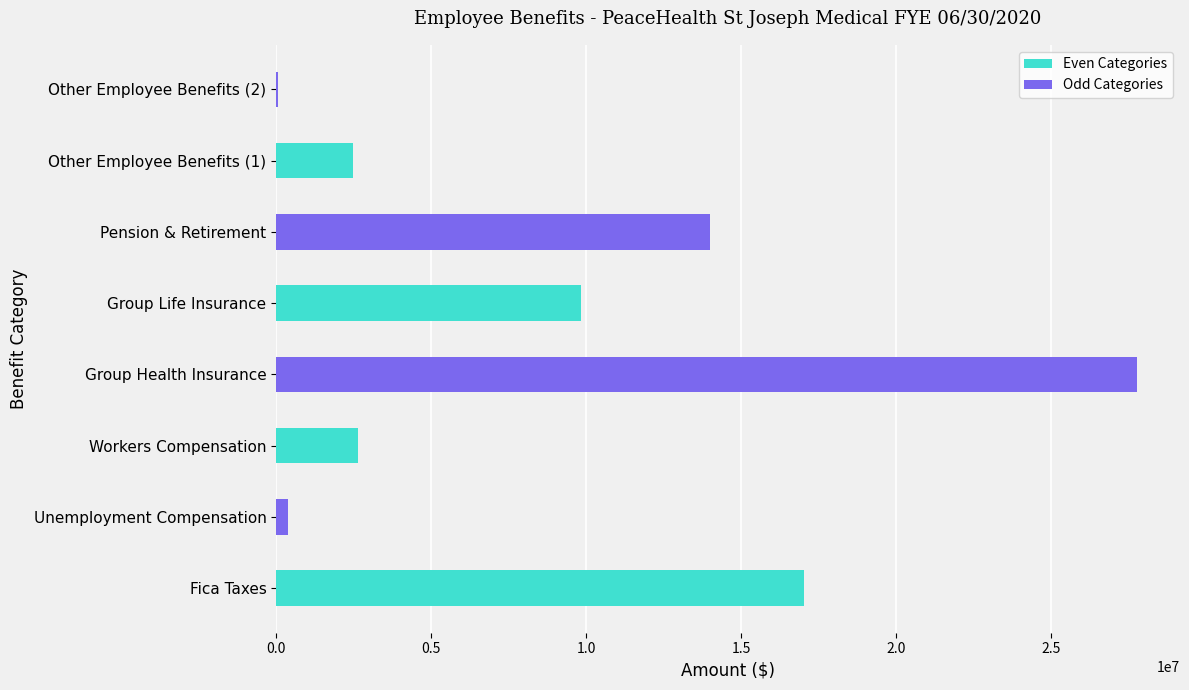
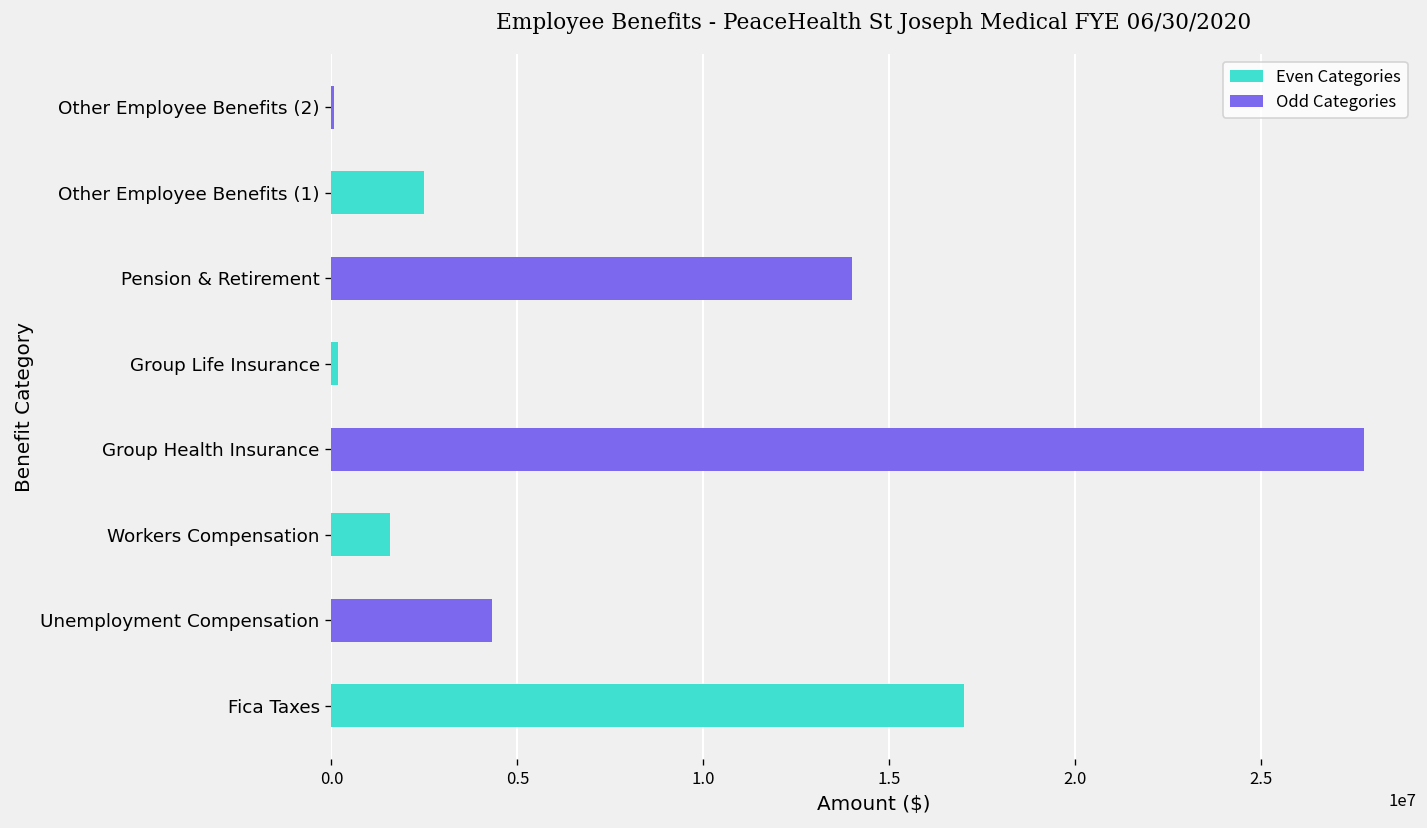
  {
    "Other Employee Benefits (1)": 2500000,
    "Pension & Retirement": 14000000,
-   "Group Life Insurance": 9800000,
+   "Group Life Insurance": 200000,
    "Group Health Insurance": 27800000,
-   "Workers Compensation": 2600000,
-   "Unemployment Compensation": 400000,
+   "Workers Compensation": 1600000,
+   "Unemployment Compensation": 4300000,
    "Fica Taxes": 17000000
  }
